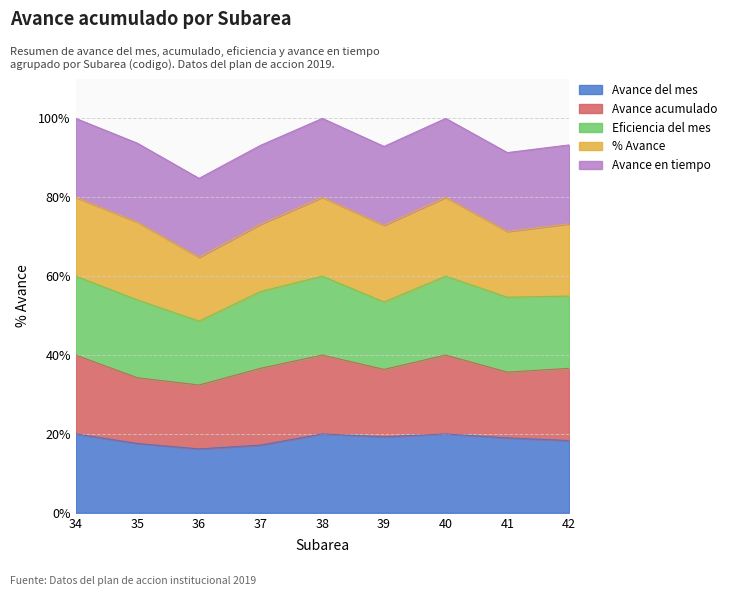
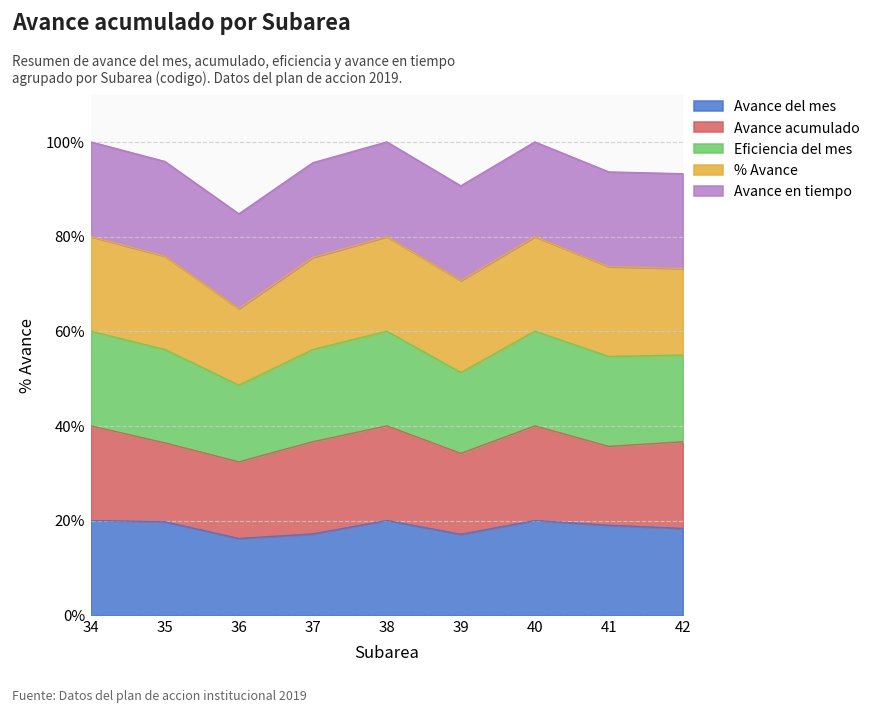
  {
    "Avance del mes": {
      "34": "20%",
-     "35": "18%",
+     "35": "20%",
      "36": "16%",
      "37": "17%",
      "38": "20%",
-     "39": "19%",
+     "39": "17%",
      "40": "20%",
      "41": "19%",
      "42": "18%"
    },
    "Avance acumulado": {
      "34": "20%",
      "35": "17%",
      "36": "16%",
      "37": "19%",
      "38": "20%",
      "39": "17%",
      "40": "20%",
      "41": "17%",
      "42": "18%"
    },
    "Eficiencia del mes": {
      "34": "20%",
      "35": "20%",
      "36": "16%",
      "37": "19%",
      "38": "20%",
      "39": "17%",
      "40": "20%",
      "41": "19%",
      "42": "18%"
    },
    "% Avance": {
      "34": "20%",
      "35": "20%",
      "36": "16%",
-     "37": "17%",
+     "37": "19%",
      "38": "20%",
      "39": "19%",
      "40": "20%",
-     "41": "17%",
+     "41": "19%",
      "42": "18%"
    },
    "Avance en tiempo": {
      "34": "20%",
      "35": "20%",
      "36": "20%",
      "37": "20%",
      "38": "20%",
      "39": "20%",
      "40": "20%",
      "41": "20%",
      "42": "20%"
    }
  }
